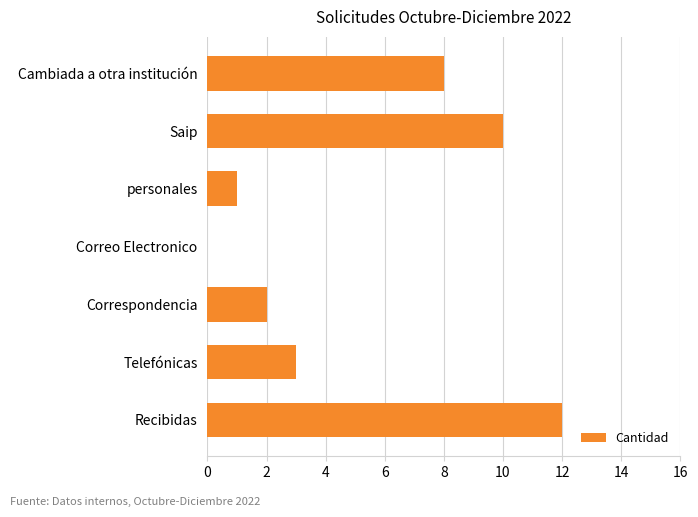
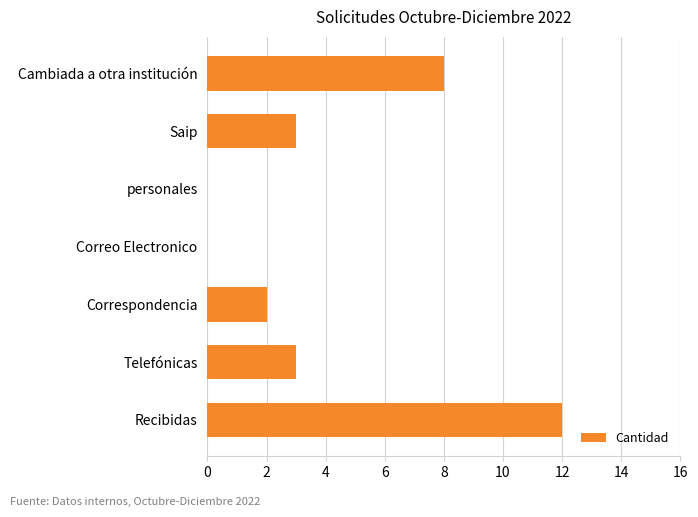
  {
    "Cambiada a otra institución": 8,
-   "Saip": 10,
-   "personales": 1,
+   "Saip": 3,
+   "personales": 0,
    "Correo Electronico": 0,
    "Correspondencia": 2,
    "Telefónicas": 3,
    "Recibidas": 12
  }
